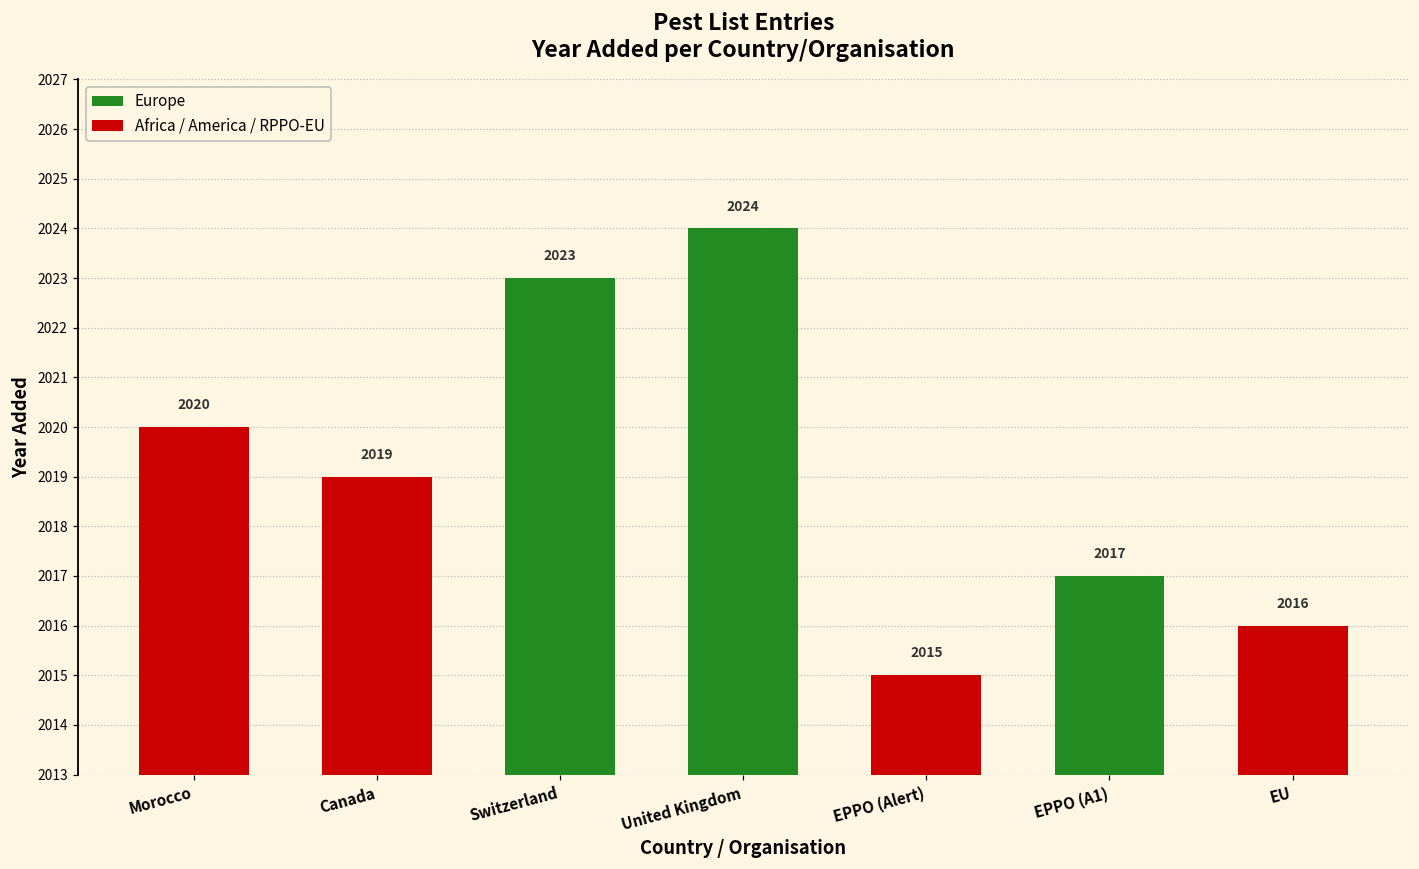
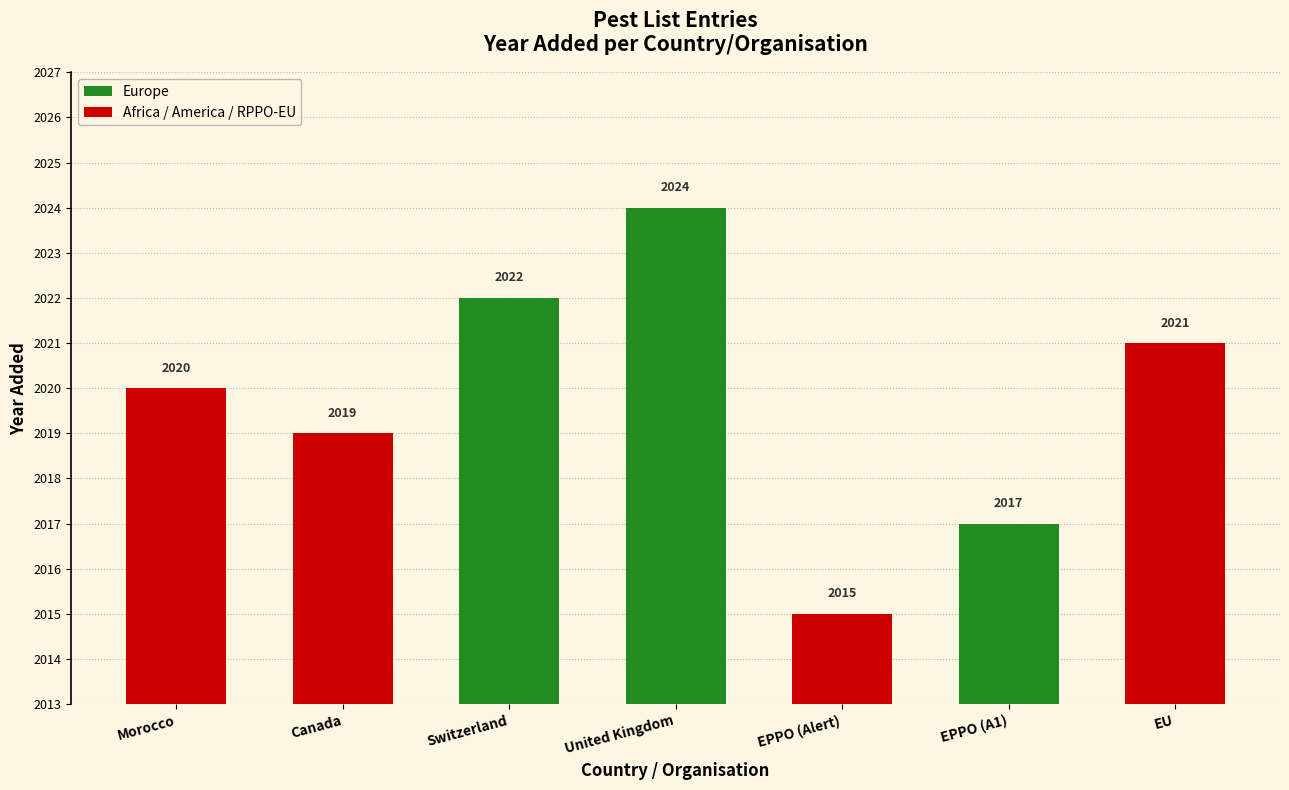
  {
    "Morocco": 2020,
    "Canada": 2019,
-   "Switzerland": 2023,
+   "Switzerland": 2022,
    "United Kingdom": 2024,
    "EPPO (Alert)": 2015,
    "EPPO (A1)": 2017,
-   "EU": 2016
+   "EU": 2021
  }
